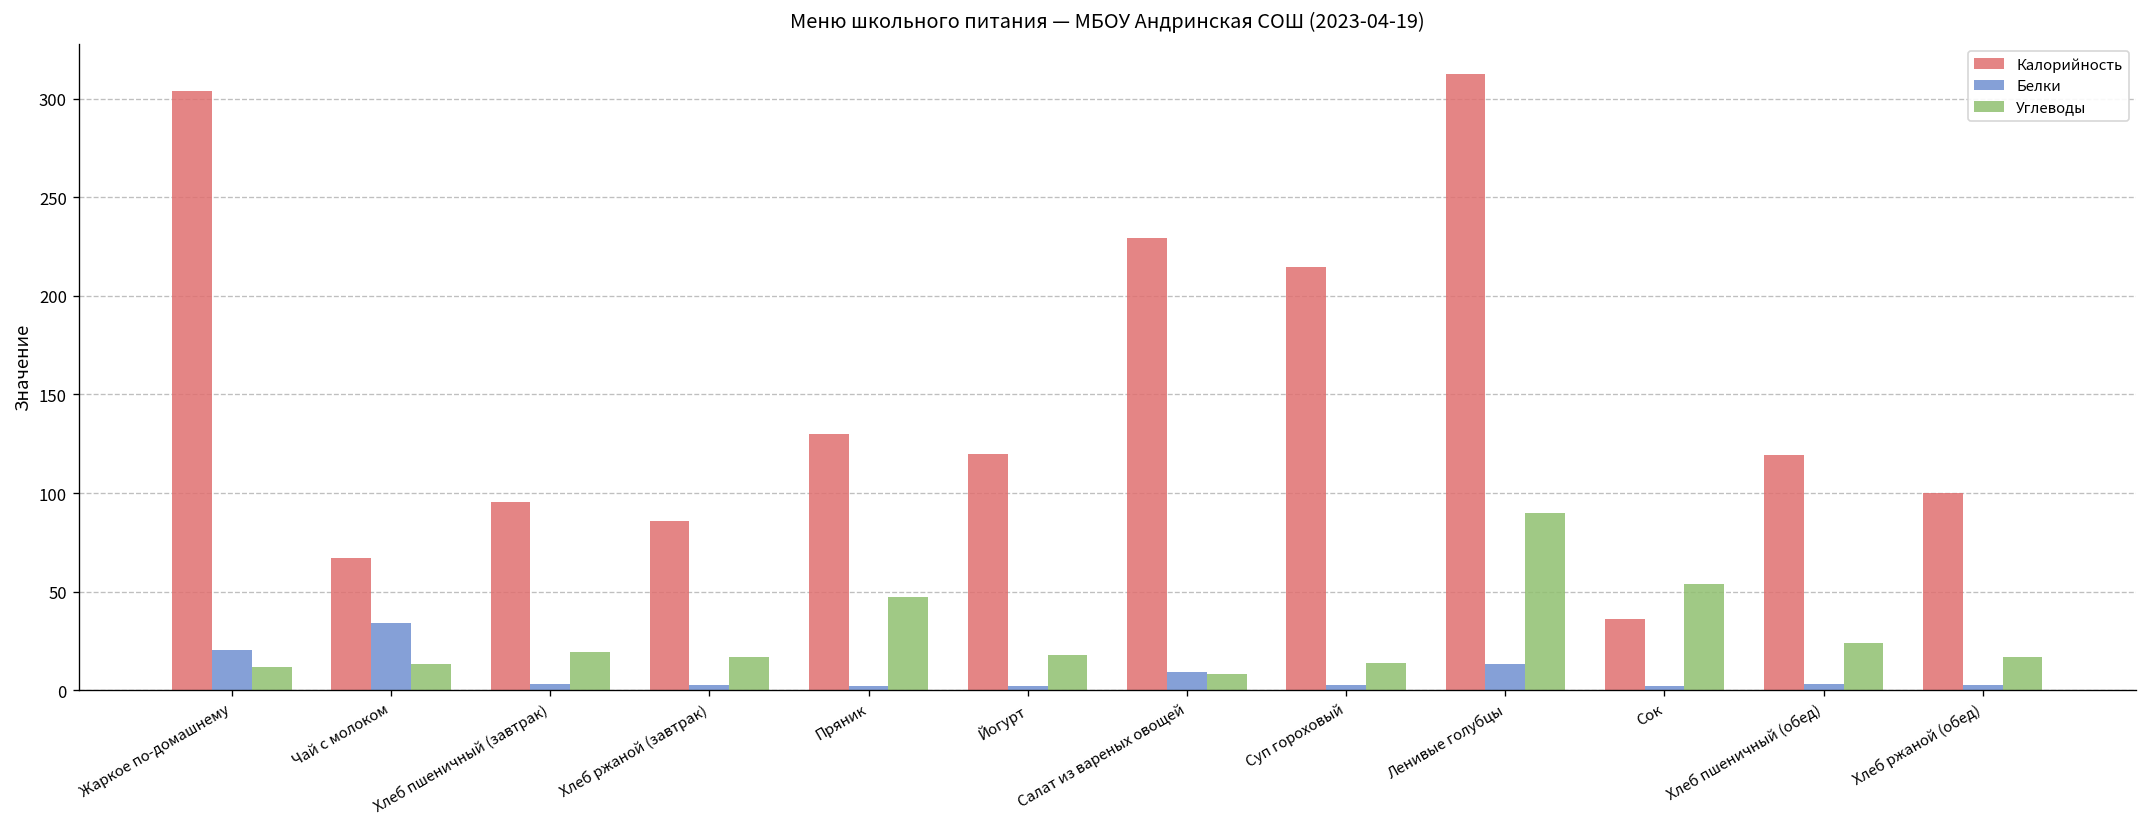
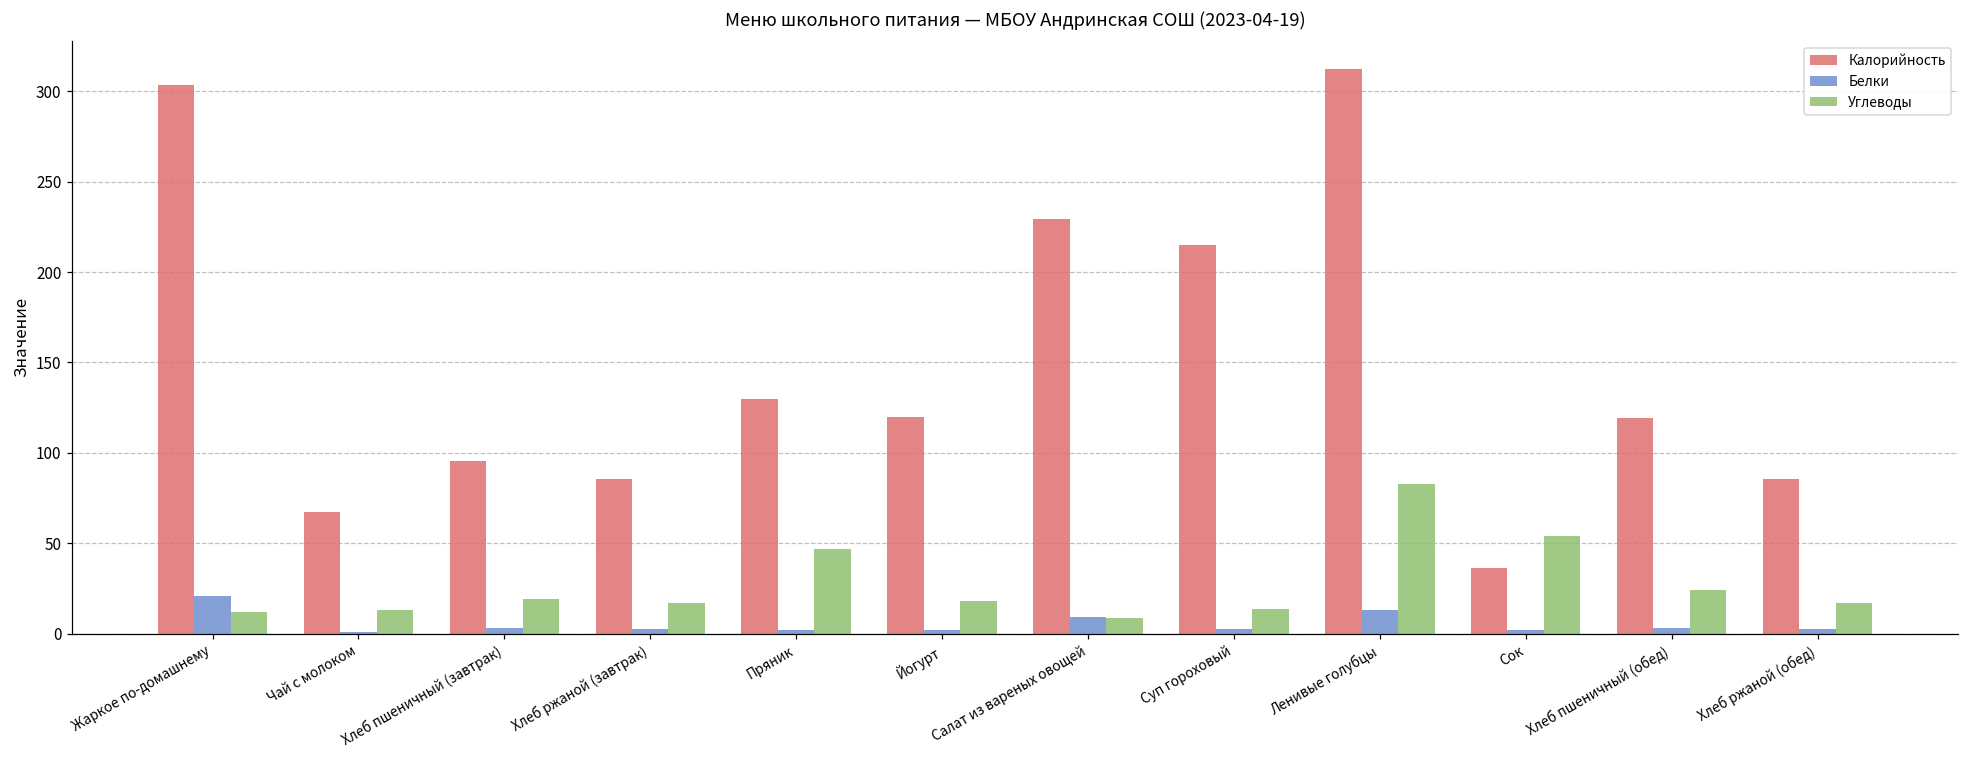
  {
    "Калорийность": {
      "Жаркое по-домашнему": 304,
      "Чай с молоком": 67,
      "Хлеб пшеничный (завтрак)": 96,
      "Хлеб ржаной (завтрак)": 86,
      "Пряник": 130,
      "Йогурт": 120,
      "Салат из вареных овощей": 229,
      "Суп гороховый": 215,
      "Ленивые голубцы": 312,
      "Сок": 36,
      "Хлеб пшеничный (обед)": 120,
-     "Хлеб ржаной (обед)": 100
+     "Хлеб ржаной (обед)": 86
    },
    "Белки": {
      "Жаркое по-домашнему": 20,
-     "Чай с молоком": 34,
+     "Чай с молоком": 1,
      "Хлеб пшеничный (завтрак)": 3,
      "Хлеб ржаной (завтрак)": 3,
      "Пряник": 2,
      "Йогурт": 2,
      "Салат из вареных овощей": 9,
      "Суп гороховый": 2,
      "Ленивые голубцы": 13,
      "Сок": 2,
      "Хлеб пшеничный (обед)": 3,
      "Хлеб ржаной (обед)": 3
    },
    "Углеводы": {
      "Жаркое по-домашнему": 12,
      "Чай с молоком": 13,
      "Хлеб пшеничный (завтрак)": 19,
      "Хлеб ржаной (завтрак)": 17,
      "Пряник": 47,
      "Йогурт": 18,
      "Салат из вареных овощей": 8,
      "Суп гороховый": 14,
-     "Ленивые голубцы": 90,
+     "Ленивые голубцы": 83,
      "Сок": 54,
      "Хлеб пшеничный (обед)": 24,
      "Хлеб ржаной (обед)": 17
    }
  }
